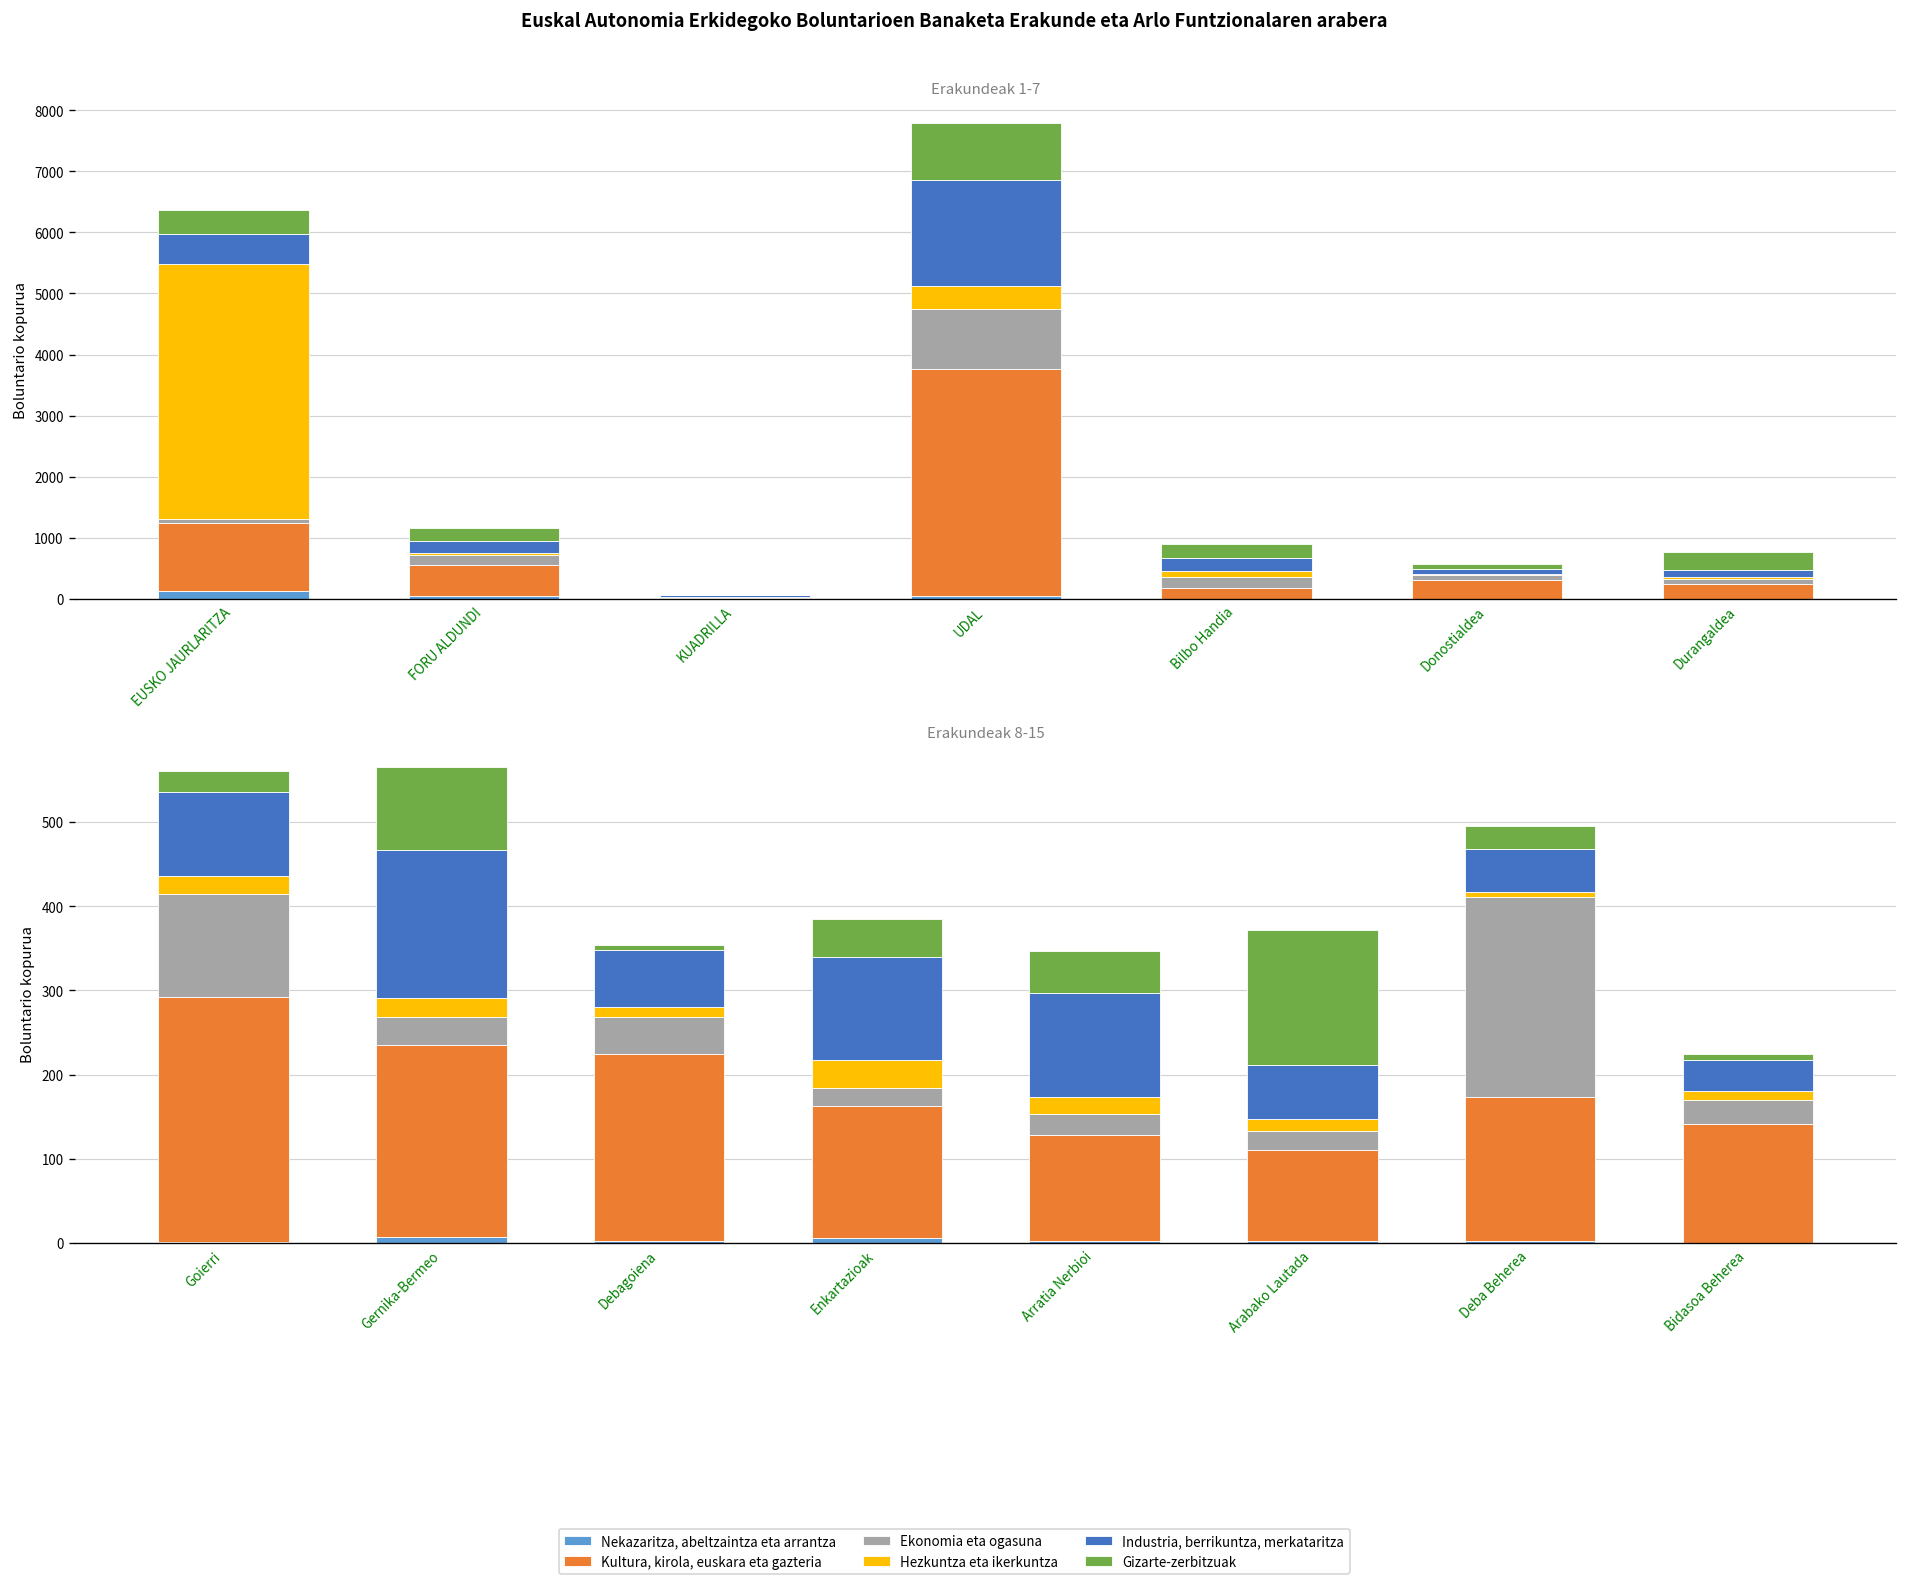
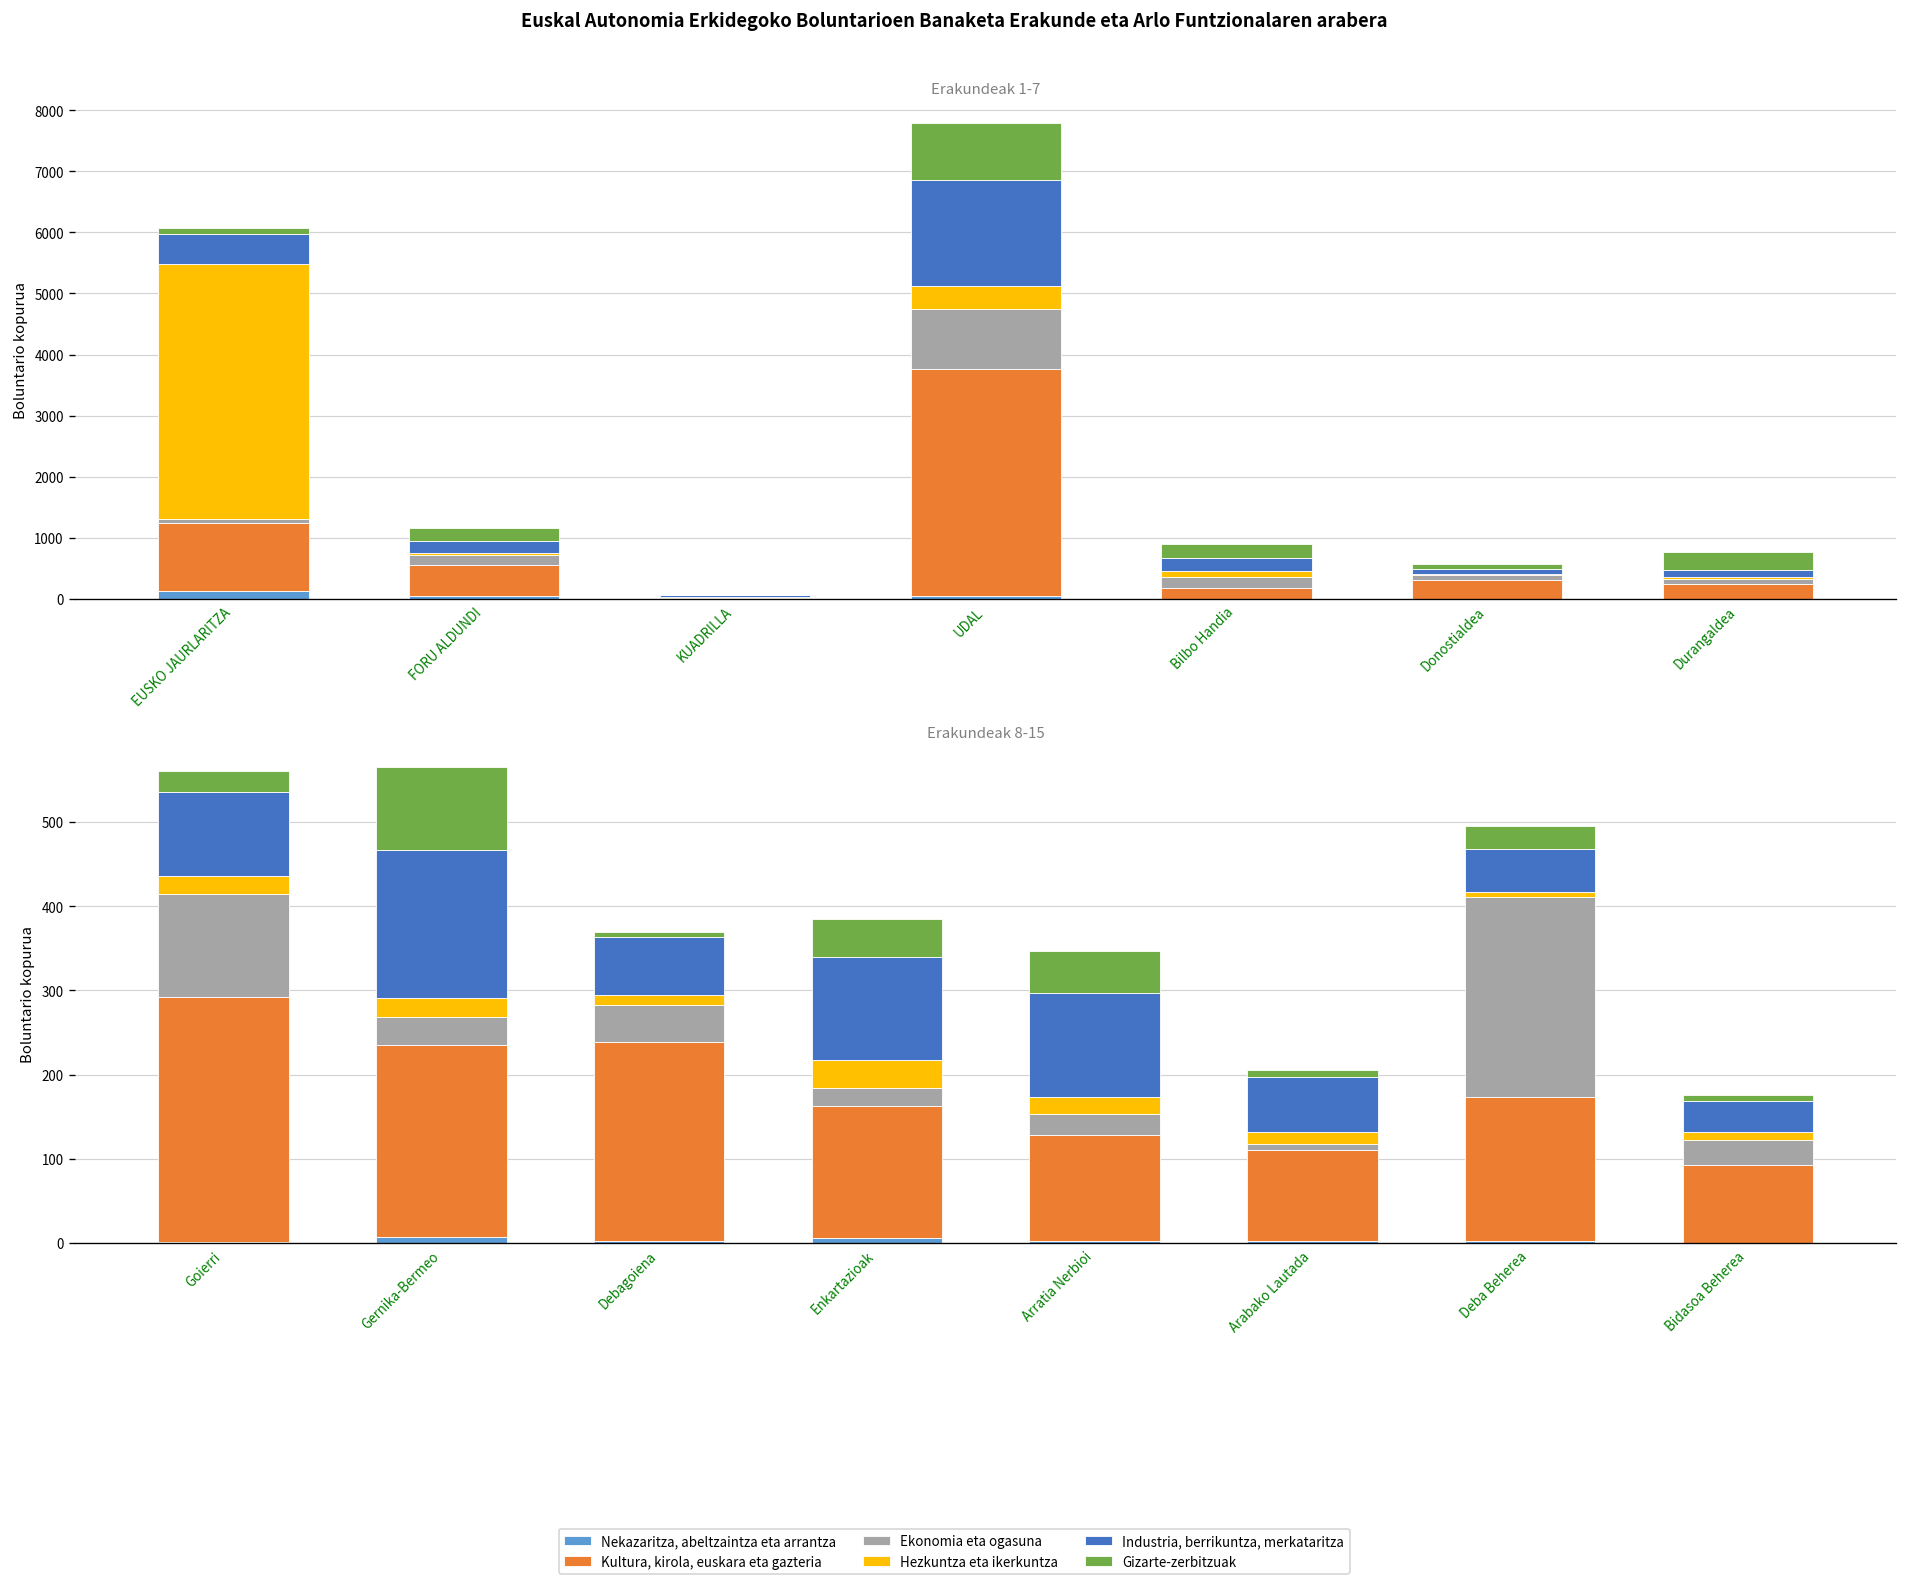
  {
    "Erakundeak 1-7": {
      "Kultura, kirola, euskara eta gazteria": {
        "EUSKO JAURLARITZA": 1100,
        "FORU ALDUNDI": 500,
        "UDAL": 3700,
        "Bilbo Handia": 200,
        "Donostialdea": 300,
        "Durangaldea": 200
      },
      "Ekonomia eta ogasuna": {
        "EUSKO JAURLARITZA": 100,
        "FORU ALDUNDI": 200,
        "UDAL": 1000,
        "Bilbo Handia": 200,
        "Donostialdea": 100,
        "Durangaldea": 100
      },
      "Hezkuntza eta ikerkuntza": {
        "EUSKO JAURLARITZA": 4200,
        "UDAL": 400,
        "Bilbo Handia": 100
      },
      "Gizarte-zerbitzuak": {
-       "EUSKO JAURLARITZA": 400,
+       "EUSKO JAURLARITZA": 100,
        "FORU ALDUNDI": 200,
        "KUADRILLA": 0,
        "UDAL": 900,
        "Bilbo Handia": 200,
        "Donostialdea": 100,
        "Durangaldea": 300
      }
    },
    "Erakundeak 8-15": {
      "Kultura, kirola, euskara eta gazteria": {
        "Goierri": 290,
        "Gernika-Bermeo": 230,
-       "Debagoiena": 220,
+       "Debagoiena": 240,
        "Enkartazioak": 160,
        "Arratia Nerbioi": 130,
        "Arabako Lautada": 110,
        "Deba Beherea": 170,
-       "Bidasoa Beherea": 140
+       "Bidasoa Beherea": 90
      },
      "Ekonomia eta ogasuna": {
        "Goierri": 120,
        "Gernika-Bermeo": 30,
        "Debagoiena": 40,
        "Enkartazioak": 20,
        "Arratia Nerbioi": 30,
-       "Arabako Lautada": 20,
+       "Arabako Lautada": 10,
        "Deba Beherea": 240,
        "Bidasoa Beherea": 30
      },
      "Hezkuntza eta ikerkuntza": {
        "Goierri": 20,
        "Gernika-Bermeo": 20,
        "Debagoiena": 10,
        "Enkartazioak": 30,
        "Arratia Nerbioi": 20,
        "Arabako Lautada": 10,
        "Deba Beherea": 10,
        "Bidasoa Beherea": 10
      },
      "Gizarte-zerbitzuak": {
        "Goierri": 30,
        "Gernika-Bermeo": 100,
        "Debagoiena": 10,
        "Enkartazioak": 50,
        "Arratia Nerbioi": 50,
-       "Arabako Lautada": 160,
+       "Arabako Lautada": 10,
        "Deba Beherea": 30,
        "Bidasoa Beherea": 10
      }
    }
  }
